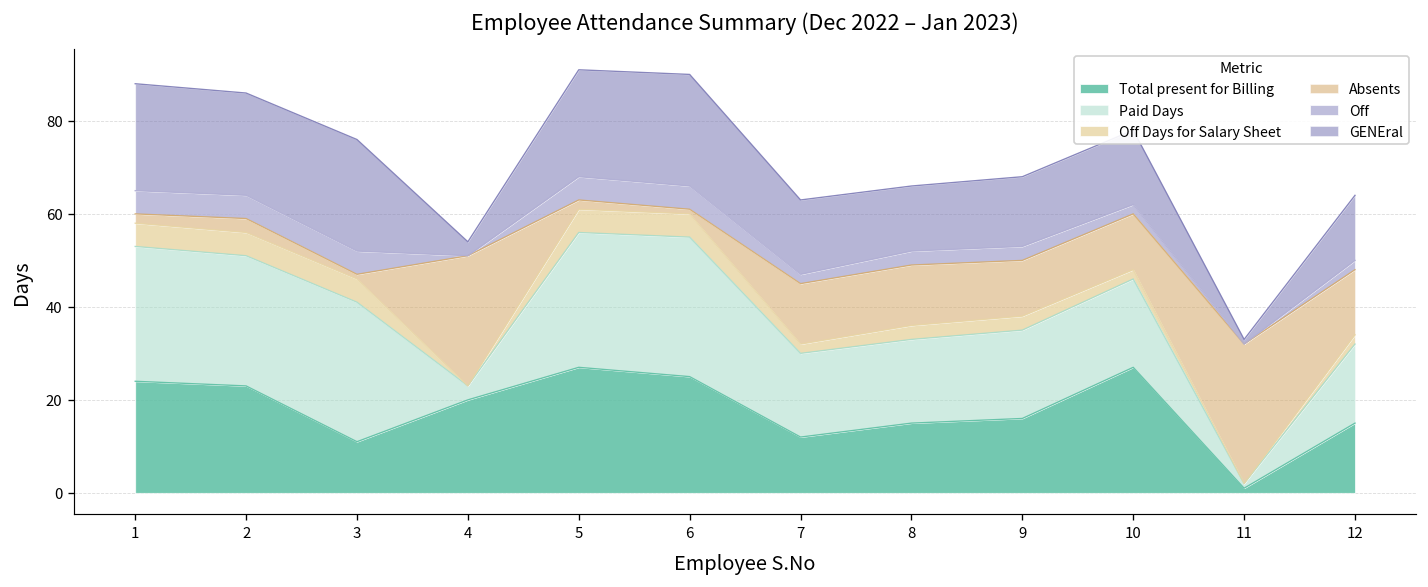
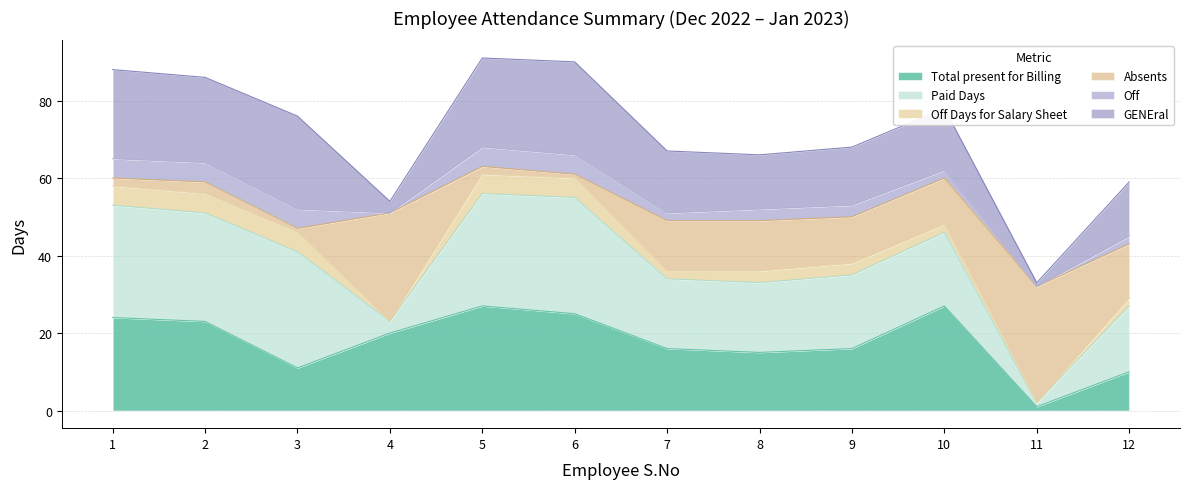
  {
    "Total present for Billing": {
      "1": 24,
      "2": 23,
      "3": 11,
      "4": 20,
      "5": 27,
      "6": 25,
-     "7": 12,
+     "7": 16,
      "8": 15,
      "9": 16,
      "10": 27,
      "11": 1,
-     "12": 15
+     "12": 10
    }
  }
